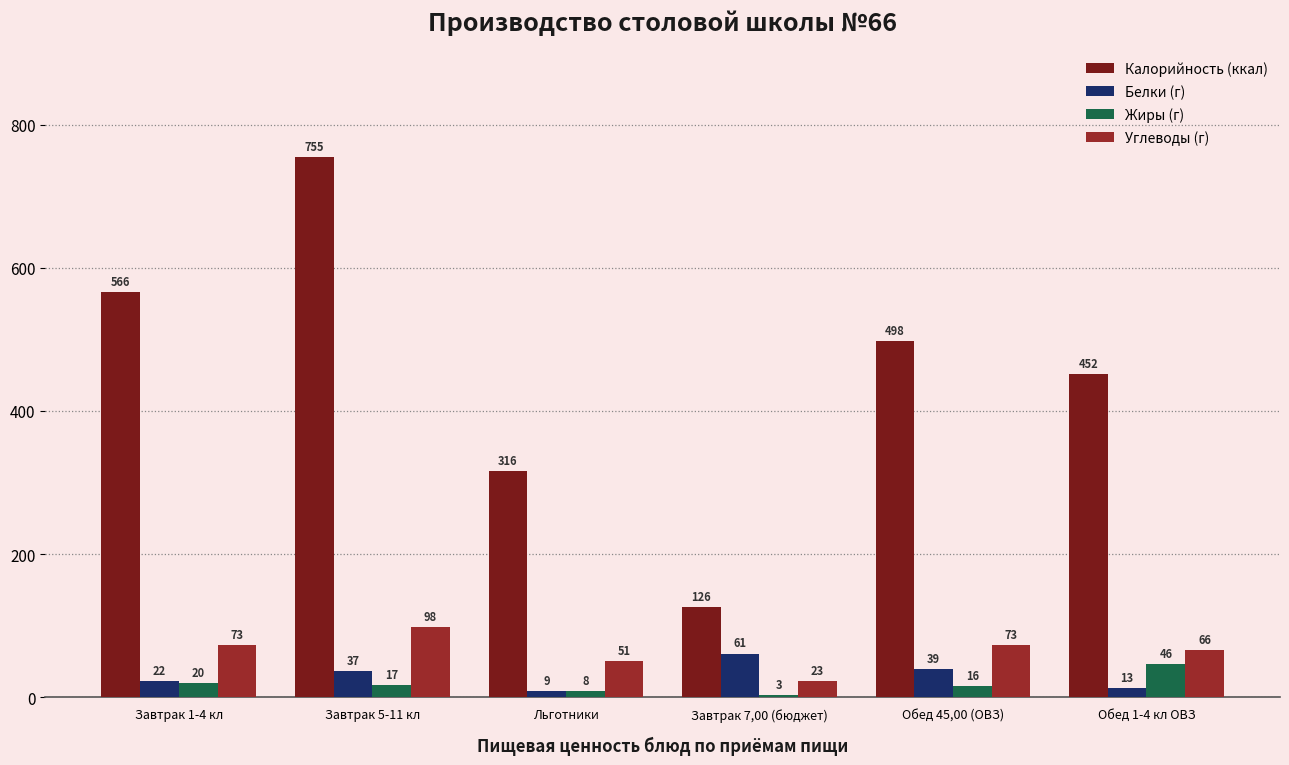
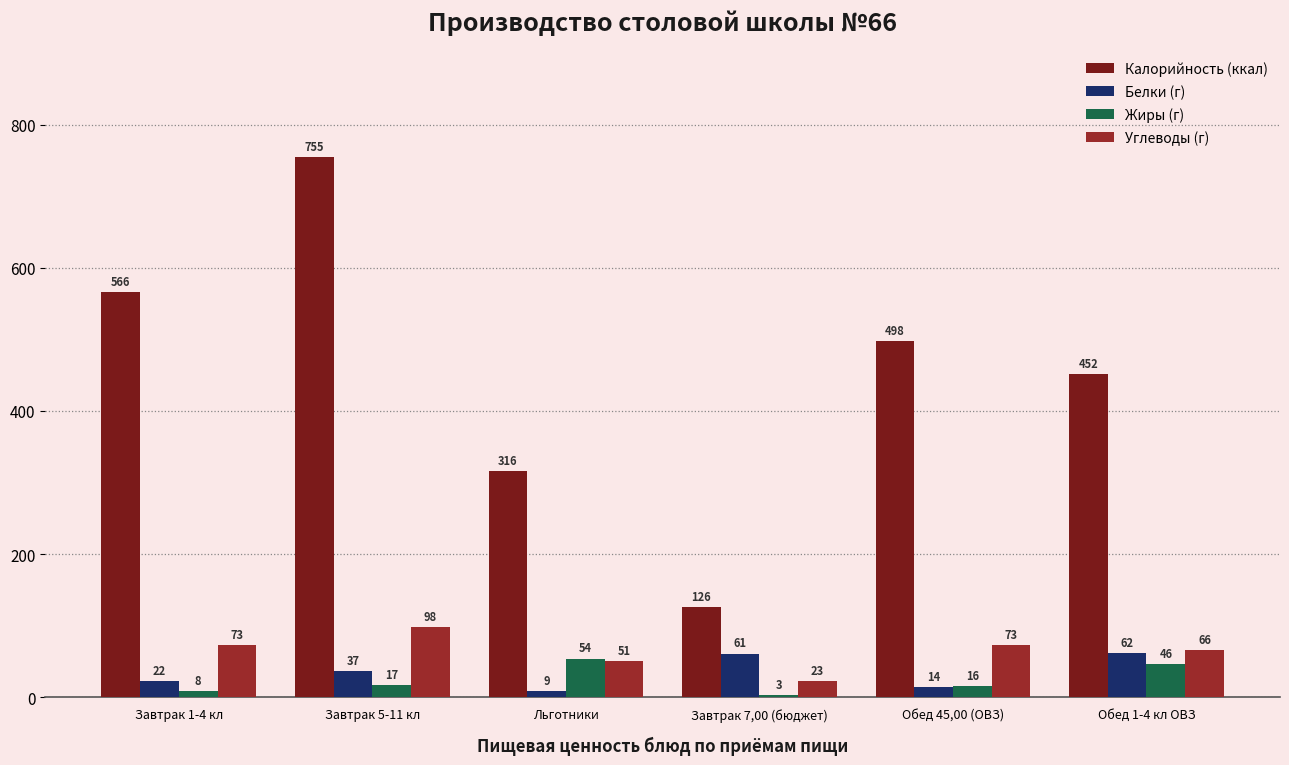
  {
    "Белки (г)": {
      "Завтрак 1-4 кл": 22,
      "Завтрак 5-11 кл": 37,
      "Льготники": 9,
      "Завтрак 7,00 (бюджет)": 61,
-     "Обед 45,00 (ОВЗ)": 39,
-     "Обед 1-4 кл ОВЗ": 13
+     "Обед 45,00 (ОВЗ)": 14,
+     "Обед 1-4 кл ОВЗ": 62
    },
    "Жиры (г)": {
-     "Завтрак 1-4 кл": 20,
+     "Завтрак 1-4 кл": 8,
      "Завтрак 5-11 кл": 17,
-     "Льготники": 8,
+     "Льготники": 54,
      "Завтрак 7,00 (бюджет)": 3,
      "Обед 45,00 (ОВЗ)": 16,
      "Обед 1-4 кл ОВЗ": 46
    }
  }
